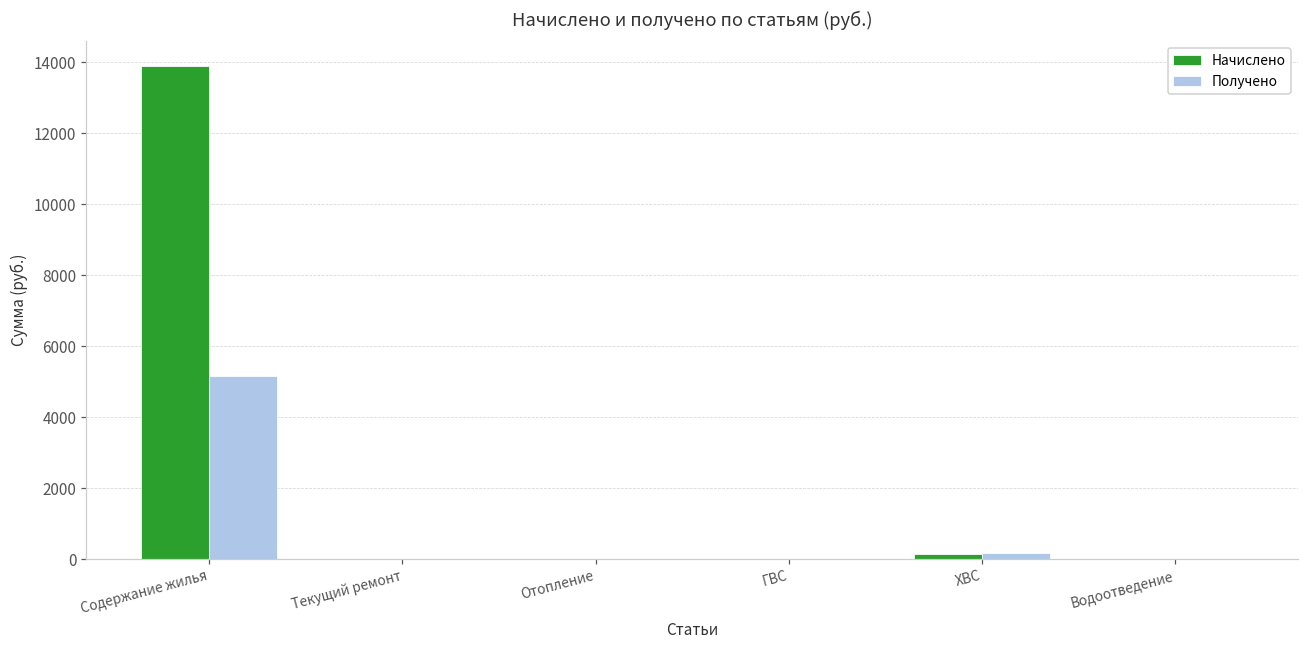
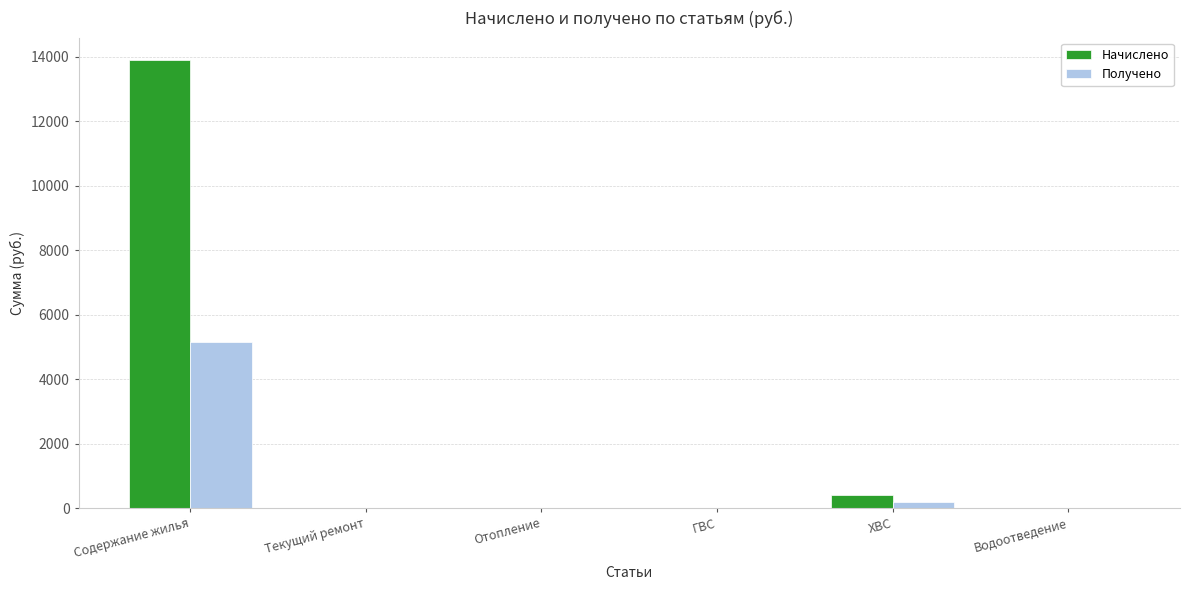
  {
    "Начислено": {
      "Содержание жилья": 13900,
      "Текущий ремонт": 0,
      "Отопление": 0,
      "ГВС": 0,
-     "ХВС": 100,
+     "ХВС": 400,
      "Водоотведение": 0
    },
    "Получено": {
      "Содержание жилья": 5200,
      "Текущий ремонт": 0,
      "Отопление": 0,
      "ГВС": 0,
      "ХВС": 200,
      "Водоотведение": 0
    }
  }
